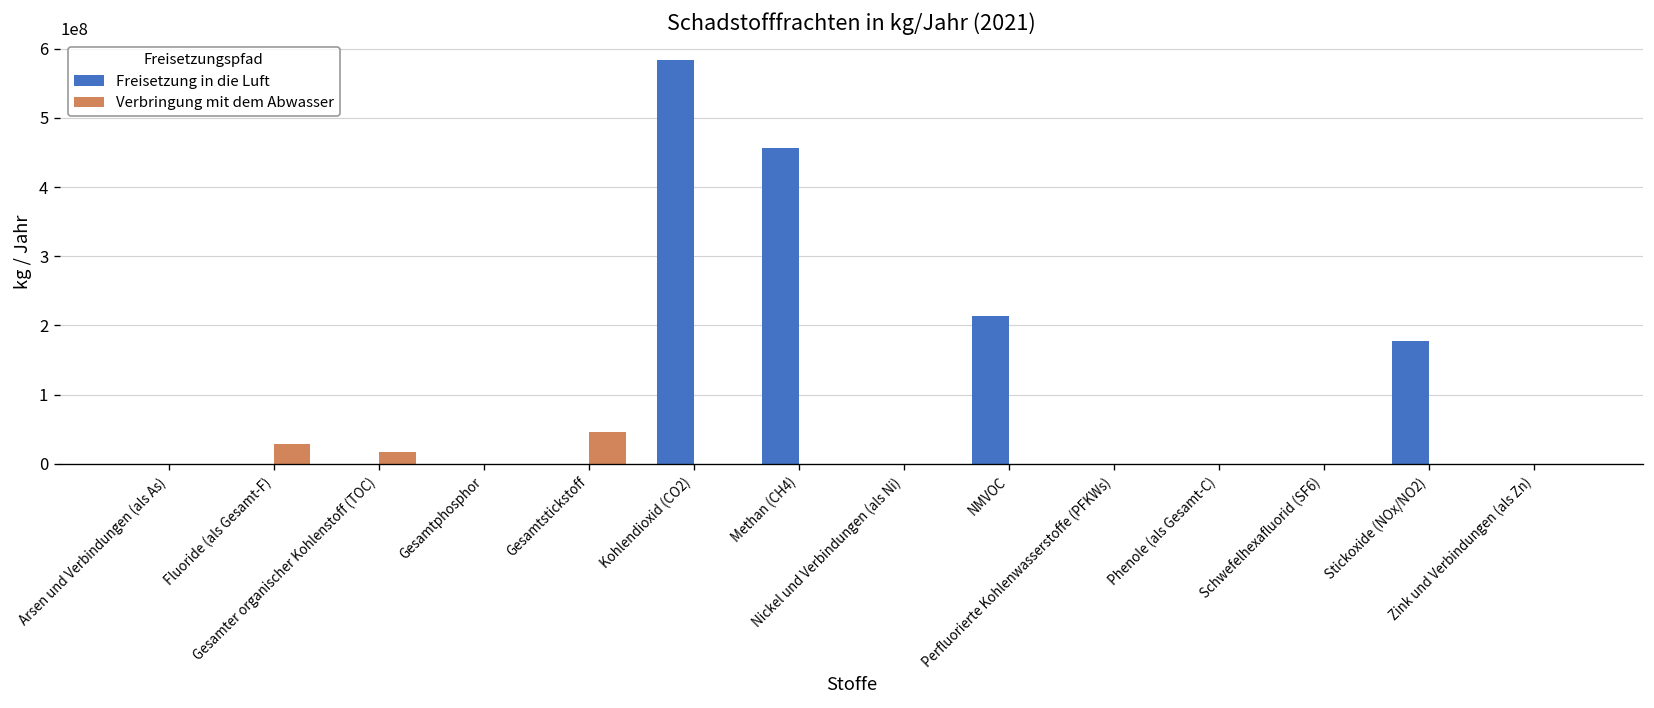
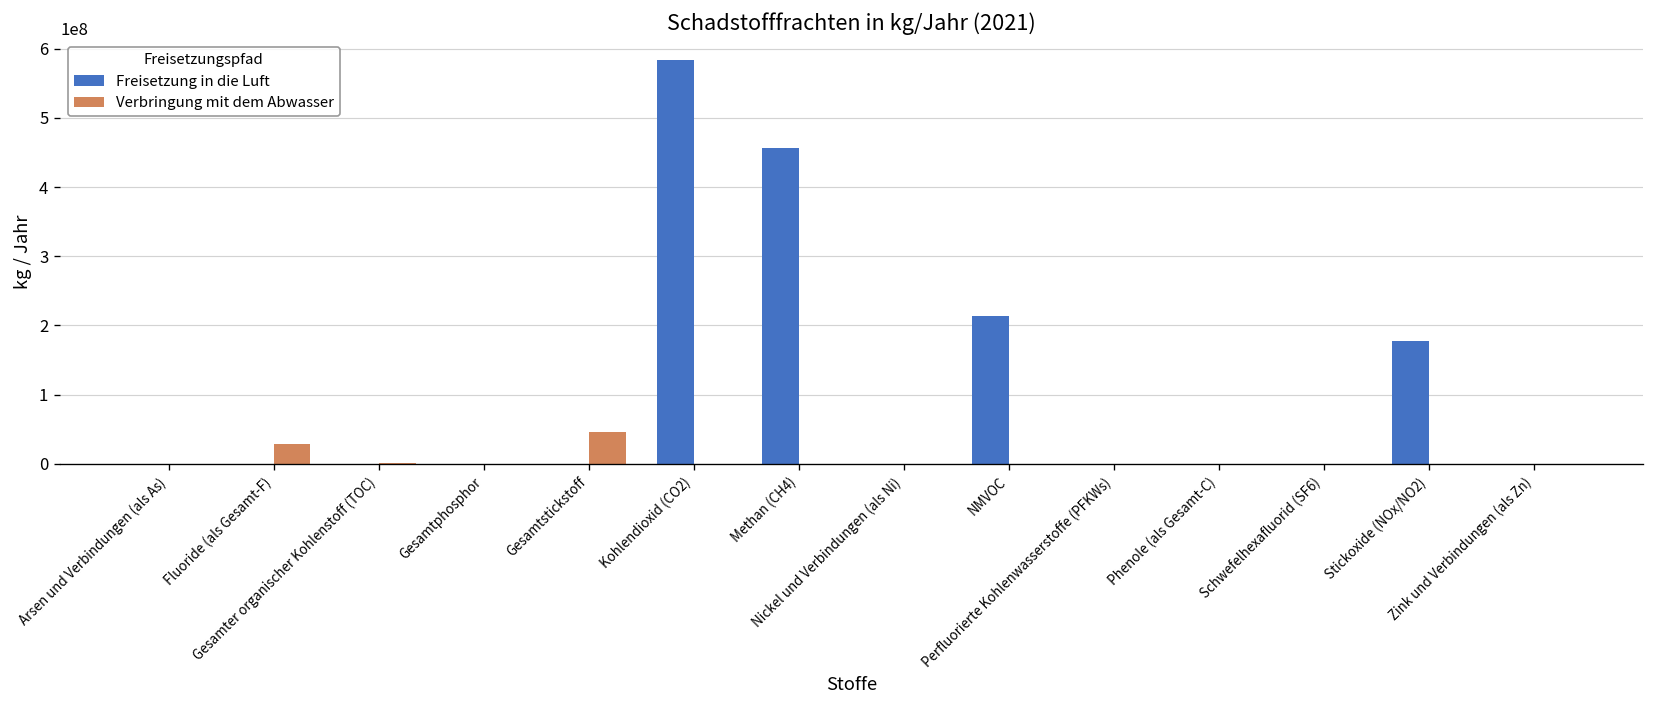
  {
    "Freisetzung in die Luft": {
      "Arsen und Verbindungen (als As)": 0,
      "Fluoride (als Gesamt-F)": 0,
      "Gesamter organischer Kohlenstoff (TOC)": 0,
      "Gesamtphosphor": 0,
      "Gesamtstickstoff": 0,
      "Kohlendioxid (CO2)": 580000000,
      "Methan (CH4)": 460000000,
      "Nickel und Verbindungen (als Ni)": 0,
      "NMVOC": 210000000,
      "Phenole (als Gesamt-C)": 0,
      "Stickoxide (NOx/NO2)": 180000000,
      "Zink und Verbindungen (als Zn)": 0
    },
    "Verbringung mit dem Abwasser": {
      "Fluoride (als Gesamt-F)": 30000000,
-     "Gesamter organischer Kohlenstoff (TOC)": 20000000,
+     "Gesamter organischer Kohlenstoff (TOC)": 0,
      "Gesamtstickstoff": 50000000,
      "Kohlendioxid (CO2)": 0,
      "Methan (CH4)": 0,
      "NMVOC": 0,
      "Perfluorierte Kohlenwasserstoffe (PFKWs)": 0,
      "Schwefelhexafluorid (SF6)": 0,
      "Stickoxide (NOx/NO2)": 0
    }
  }
